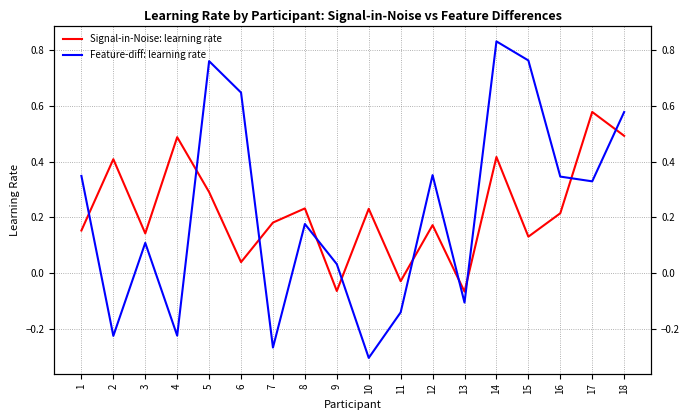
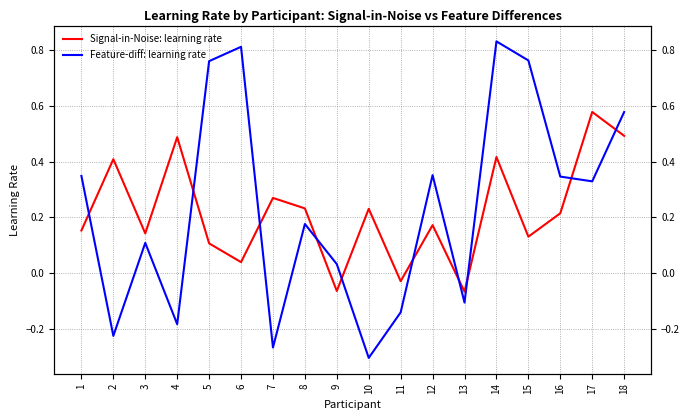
  {
    "Signal-in-Noise: learning rate": {
      "1": 0.15,
      "2": 0.41,
      "3": 0.14,
      "4": 0.49,
-     "5": 0.29,
+     "5": 0.11,
      "6": 0.04,
-     "7": 0.18,
+     "7": 0.27,
      "8": 0.23,
      "9": -0.06,
      "10": 0.23,
      "11": -0.03,
      "12": 0.17,
      "13": -0.07,
      "14": 0.42,
      "15": 0.13,
      "16": 0.22,
      "17": 0.58,
      "18": 0.49
    },
    "Feature-diff: learning rate": {
      "1": 0.35,
      "2": -0.23,
      "3": 0.11,
-     "4": -0.22,
+     "4": -0.18,
      "5": 0.76,
-     "6": 0.65,
+     "6": 0.81,
      "7": -0.27,
      "8": 0.18,
      "9": 0.03,
      "10": -0.30,
      "11": -0.14,
      "12": 0.35,
      "13": -0.11,
      "14": 0.83,
      "15": 0.76,
      "16": 0.35,
      "17": 0.33,
      "18": 0.58
    }
  }
